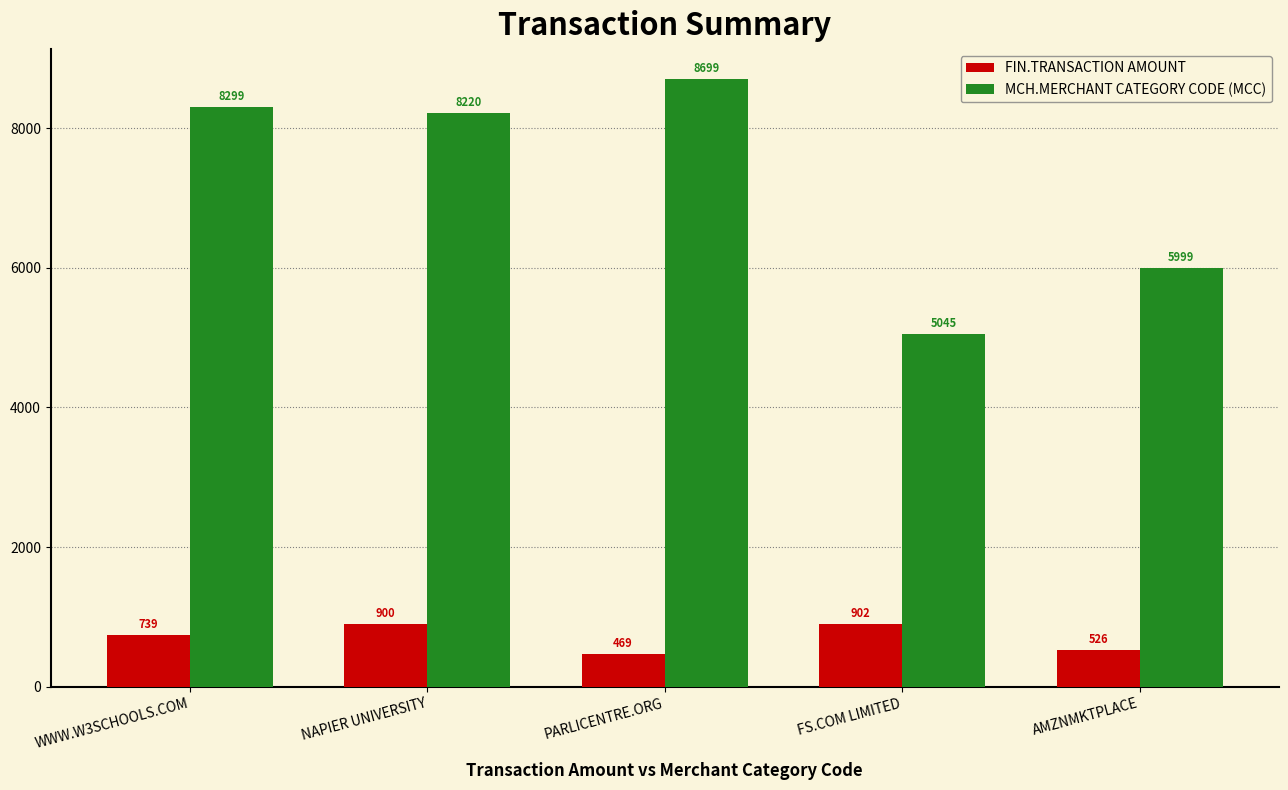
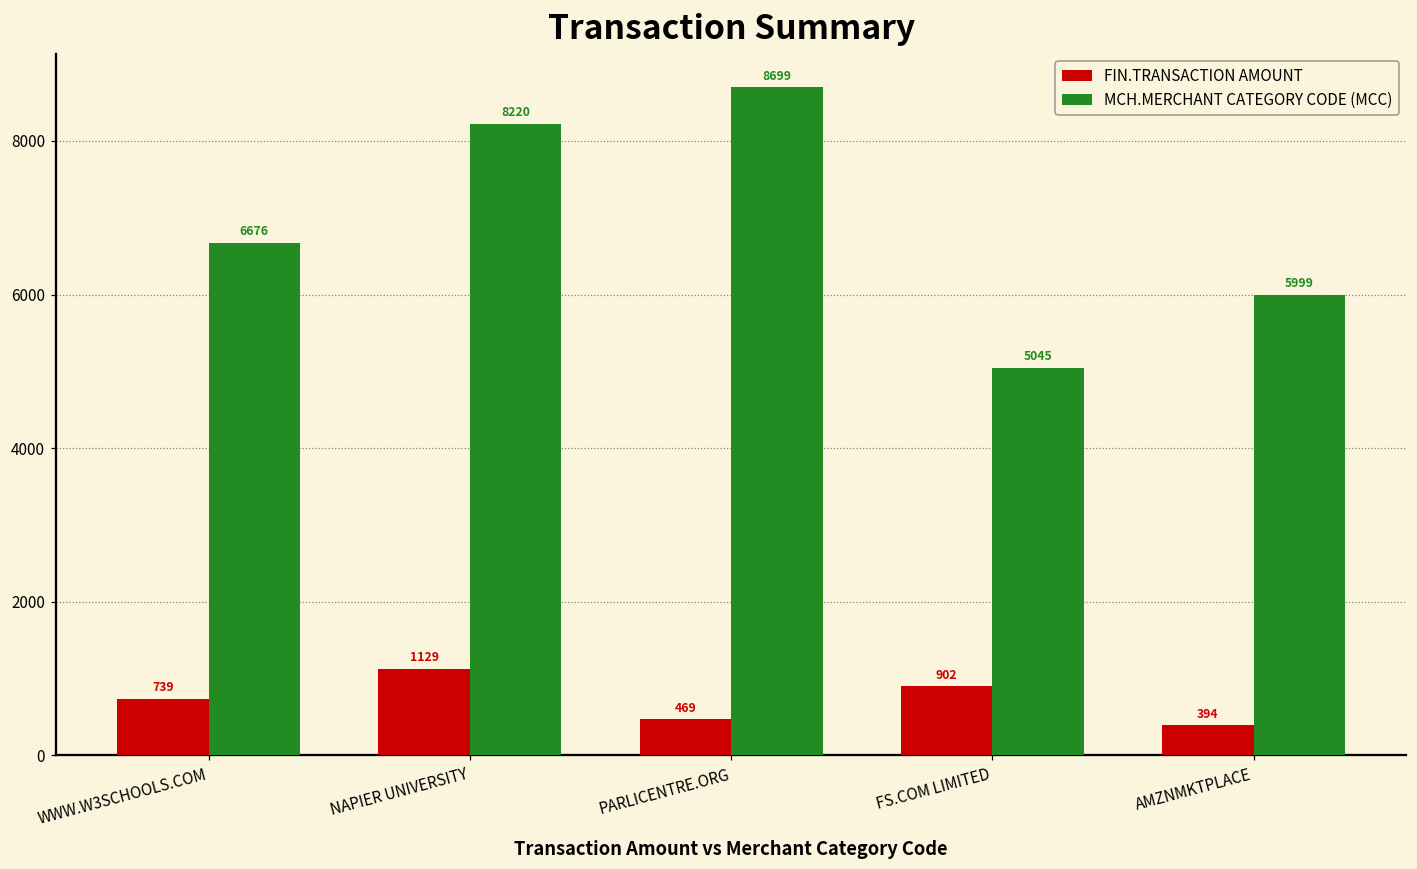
  {
    "FIN.TRANSACTION AMOUNT": {
      "WWW.W3SCHOOLS.COM": 739,
-     "NAPIER UNIVERSITY": 900,
+     "NAPIER UNIVERSITY": 1129,
      "PARLICENTRE.ORG": 469,
      "FS.COM LIMITED": 902,
-     "AMZNMKTPLACE": 526
+     "AMZNMKTPLACE": 394
    },
    "MCH.MERCHANT CATEGORY CODE (MCC)": {
-     "WWW.W3SCHOOLS.COM": 8299,
+     "WWW.W3SCHOOLS.COM": 6676,
      "NAPIER UNIVERSITY": 8220,
      "PARLICENTRE.ORG": 8699,
      "FS.COM LIMITED": 5045,
      "AMZNMKTPLACE": 5999
    }
  }
